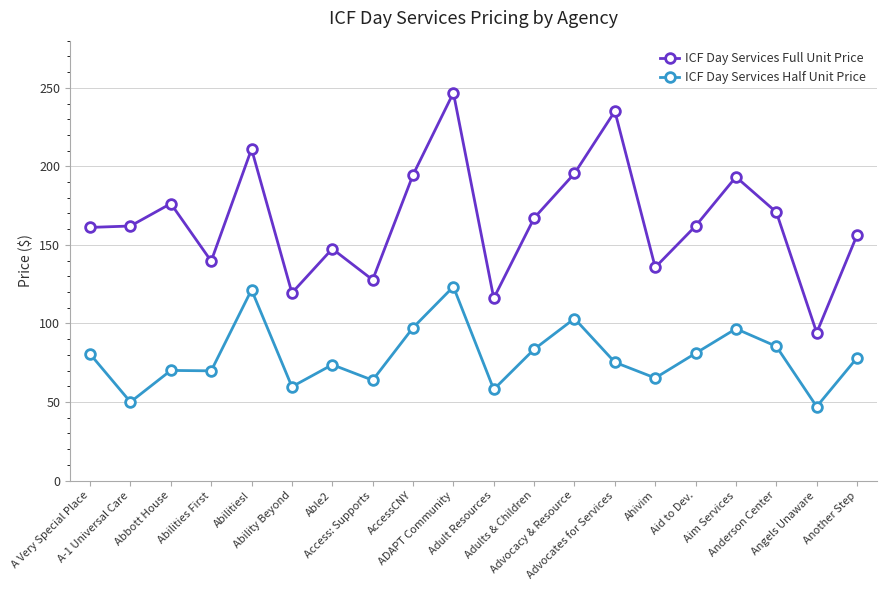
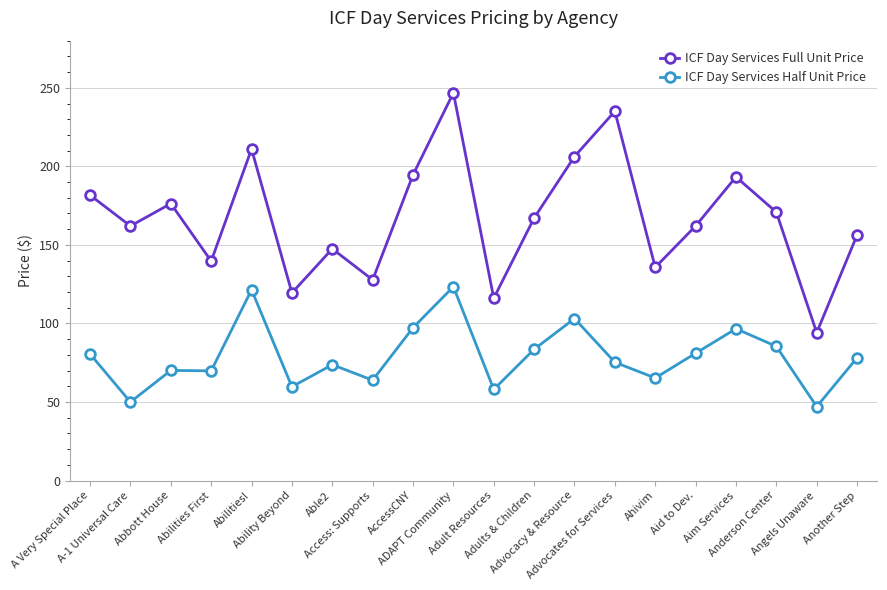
  {
    "ICF Day Services Full Unit Price": {
-     "A Very Special Place": 161,
+     "A Very Special Place": 182,
      "A-1 Universal Care": 162,
      "Abbott House": 176,
      "Abilities First": 140,
      "Abilities!": 211,
      "Ability Beyond": 119,
      "Able2": 148,
      "Access: Supports": 128,
      "AccessCNY": 195,
      "ADAPT Community": 247,
      "Adult Resources": 116,
      "Adults & Children": 167,
-     "Advocacy & Resource": 195,
+     "Advocacy & Resource": 206,
      "Advocates for Services": 235,
      "Ahivim": 136,
      "Aid to Dev.": 162,
      "Aim Services": 193,
      "Anderson Center": 171,
      "Angels Unaware": 94,
      "Another Step": 156
    },
    "ICF Day Services Half Unit Price": {
      "A Very Special Place": 81,
      "A-1 Universal Care": 50,
      "Abbott House": 70,
      "Abilities First": 70,
      "Abilities!": 121,
      "Ability Beyond": 60,
      "Able2": 74,
      "Access: Supports": 64,
      "AccessCNY": 97,
      "ADAPT Community": 123,
      "Adult Resources": 58,
      "Adults & Children": 84,
      "Advocacy & Resource": 103,
      "Advocates for Services": 75,
      "Ahivim": 65,
      "Aid to Dev.": 81,
      "Aim Services": 97,
      "Anderson Center": 85,
      "Angels Unaware": 47,
      "Another Step": 78
    }
  }
